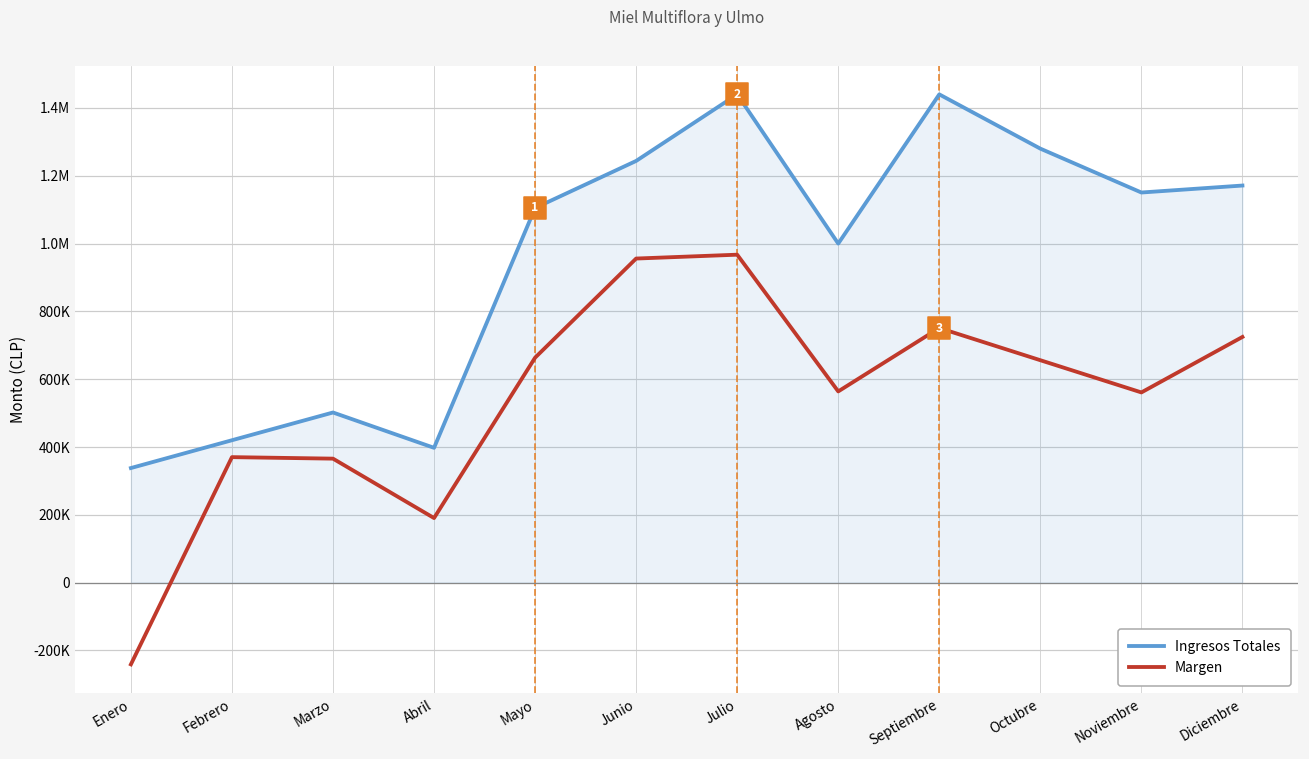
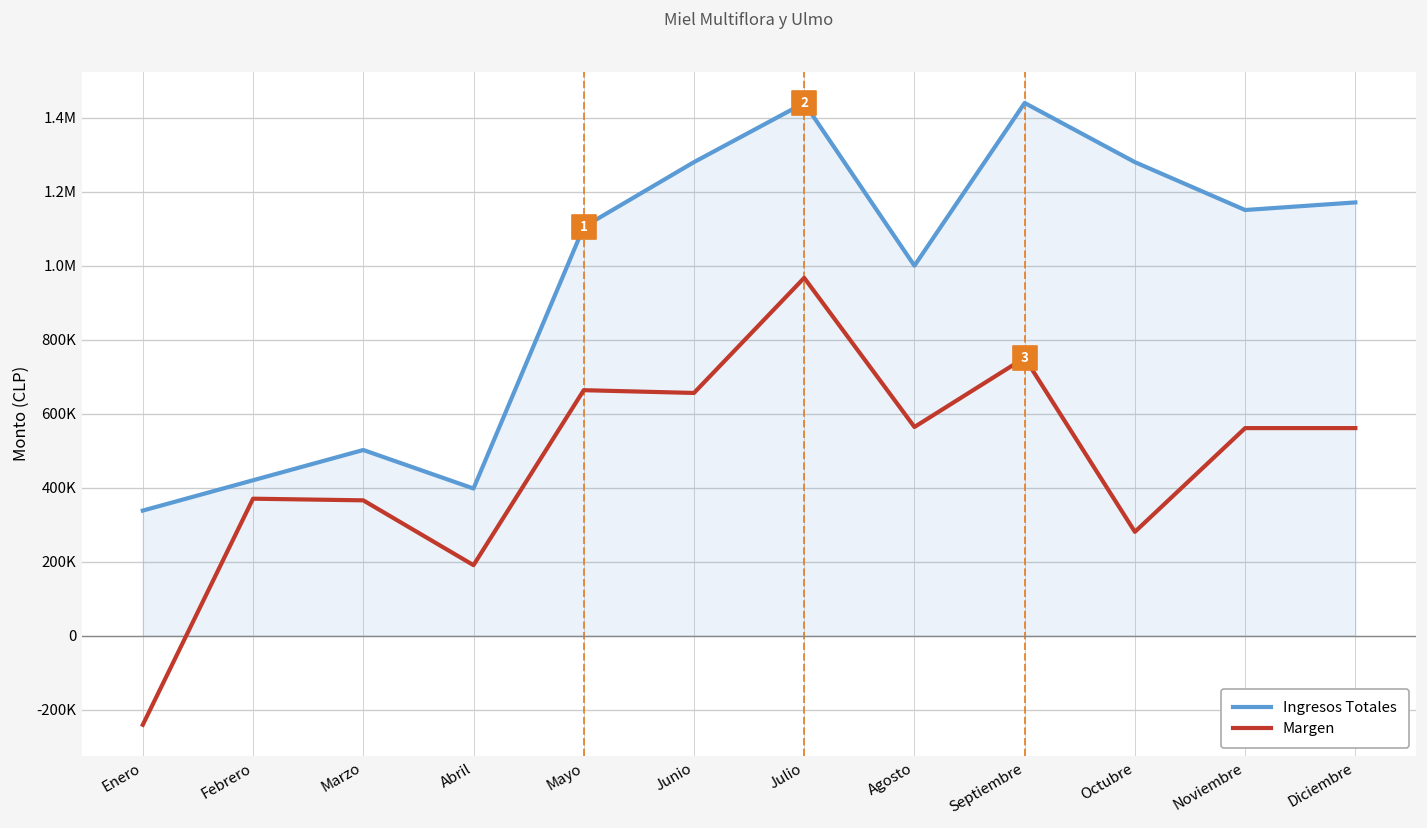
  {
    "Ingresos Totales": {
      "Enero": 340000,
      "Febrero": 420000,
      "Marzo": 500000,
      "Abril": 400000,
-     "Junio": 1240000,
+     "Junio": 1280000,
      "Agosto": 1000000,
      "Septiembre": 1440000,
      "Octubre": 1280000,
      "Noviembre": 1150000,
      "Diciembre": 1170000
    },
    "Margen": {
      "Enero": -240000,
      "Febrero": 370000,
      "Marzo": 370000,
      "Abril": 190000,
      "Mayo": 660000,
-     "Junio": 960000,
+     "Junio": 660000,
      "Julio": 970000,
      "Agosto": 560000,
-     "Octubre": 660000,
+     "Octubre": 280000,
      "Noviembre": 560000,
-     "Diciembre": 720000
+     "Diciembre": 560000
    }
  }
